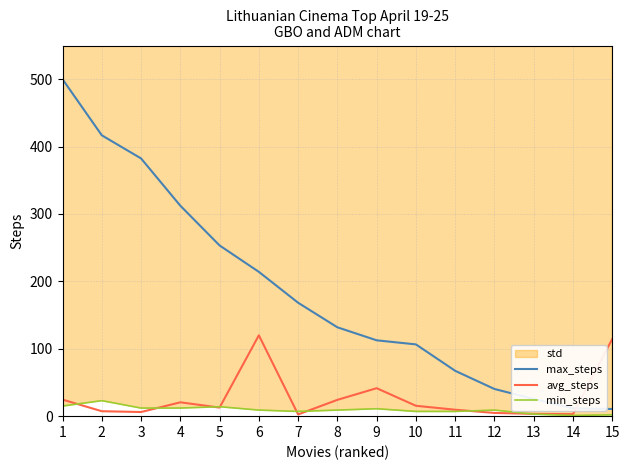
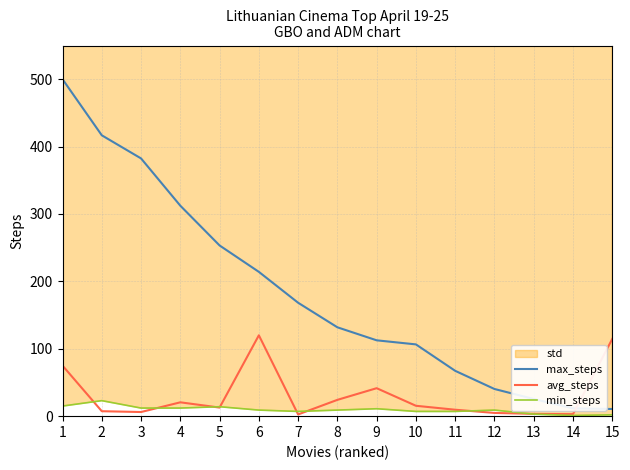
  {
    "max_steps": {
      "1": 500,
      "2": 420,
      "3": 380,
      "4": 310,
      "5": 250,
      "6": 210,
      "7": 170,
      "8": 130,
      "9": 110,
      "10": 110,
      "11": 70,
      "12": 40,
      "15": 10
    },
    "avg_steps": {
-     "1": 20,
+     "1": 70,
      "2": 10,
      "3": 10,
      "4": 20,
      "6": 120,
      "7": 0,
      "8": 20,
      "9": 40,
      "10": 20,
      "12": 0,
      "15": 110
    },
    "min_steps": {
      "1": 20,
      "2": 20,
      "3": 10,
      "4": 10,
      "6": 10,
      "7": 10,
      "8": 10,
      "9": 10,
      "10": 10,
      "12": 10,
      "15": 0
    }
  }
